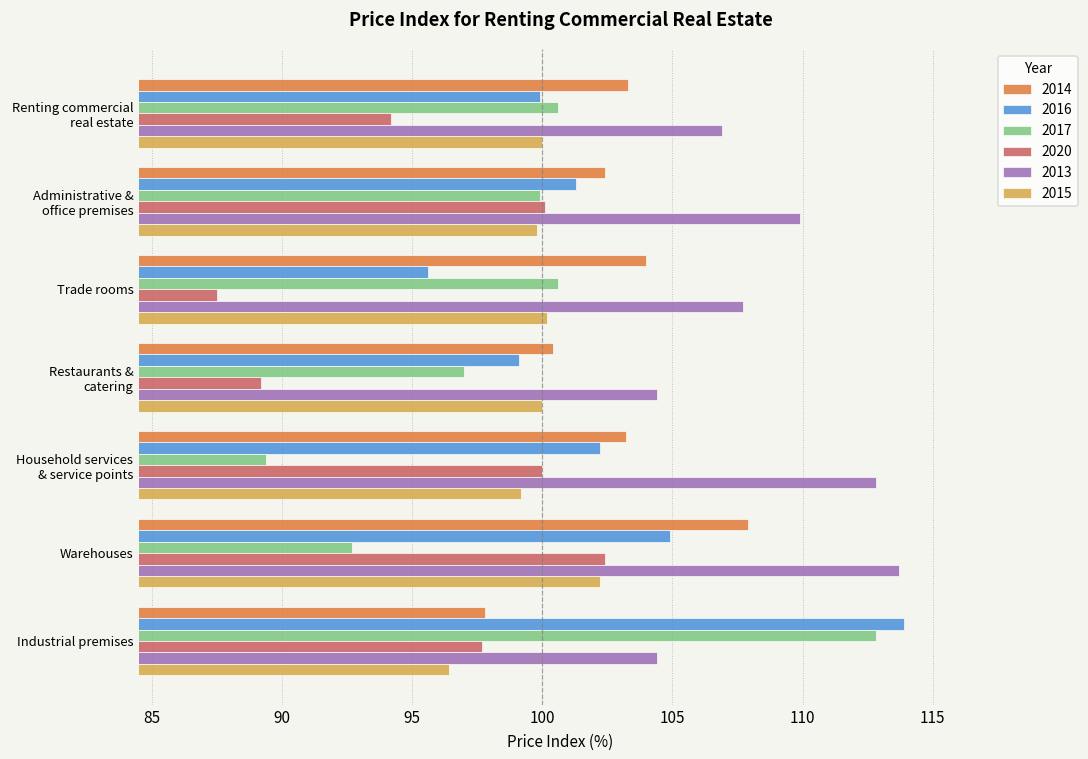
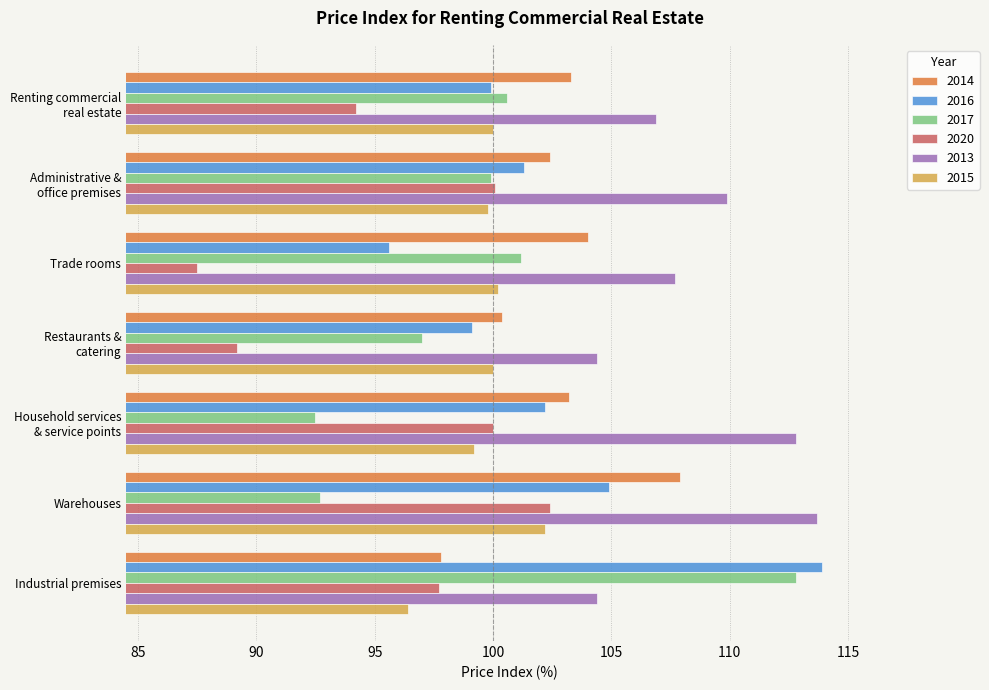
  {
    "2016": {
      "Renting commercial real estate": 99.9,
      "Administrative & office premises": 101.3,
      "Trade rooms": 95.6,
      "Restaurants & catering": 99.1,
      "Household services & service points": 102.2,
      "Warehouses": 104.9,
      "Industrial premises": 113.9
    },
    "2017": {
      "Renting commercial real estate": 100.6,
      "Administrative & office premises": 99.9,
-     "Trade rooms": 100.6,
+     "Trade rooms": 101.2,
      "Restaurants & catering": 97.0,
-     "Household services & service points": 89.4,
+     "Household services & service points": 92.5,
      "Warehouses": 92.7,
      "Industrial premises": 112.8
    },
    "2013": {
      "Renting commercial real estate": 106.9,
      "Administrative & office premises": 109.9,
      "Trade rooms": 107.7,
      "Restaurants & catering": 104.4,
      "Household services & service points": 112.8,
      "Warehouses": 113.7,
      "Industrial premises": 104.4
    }
  }
